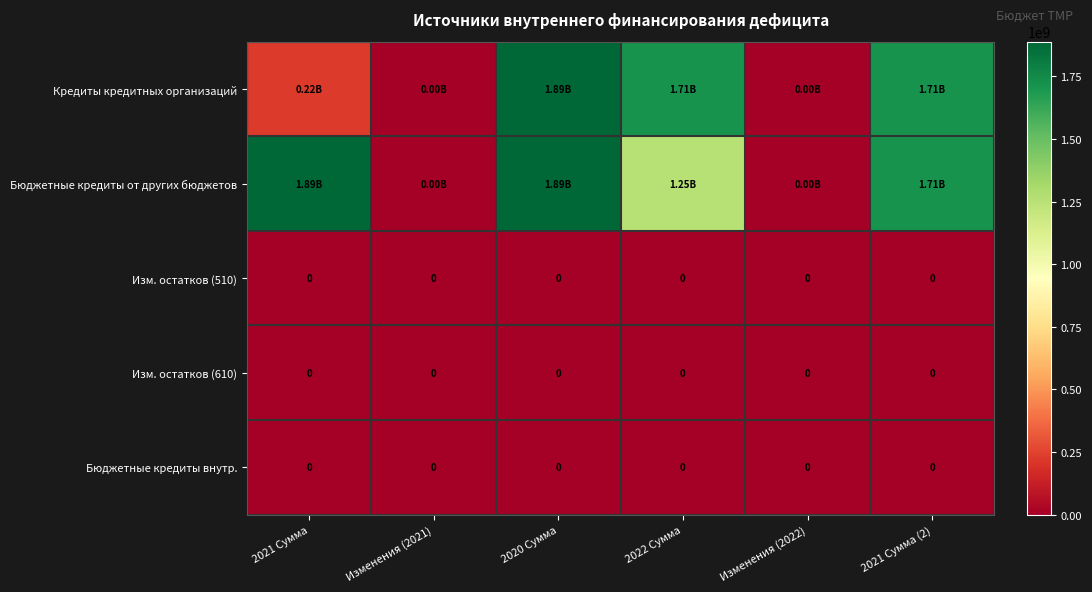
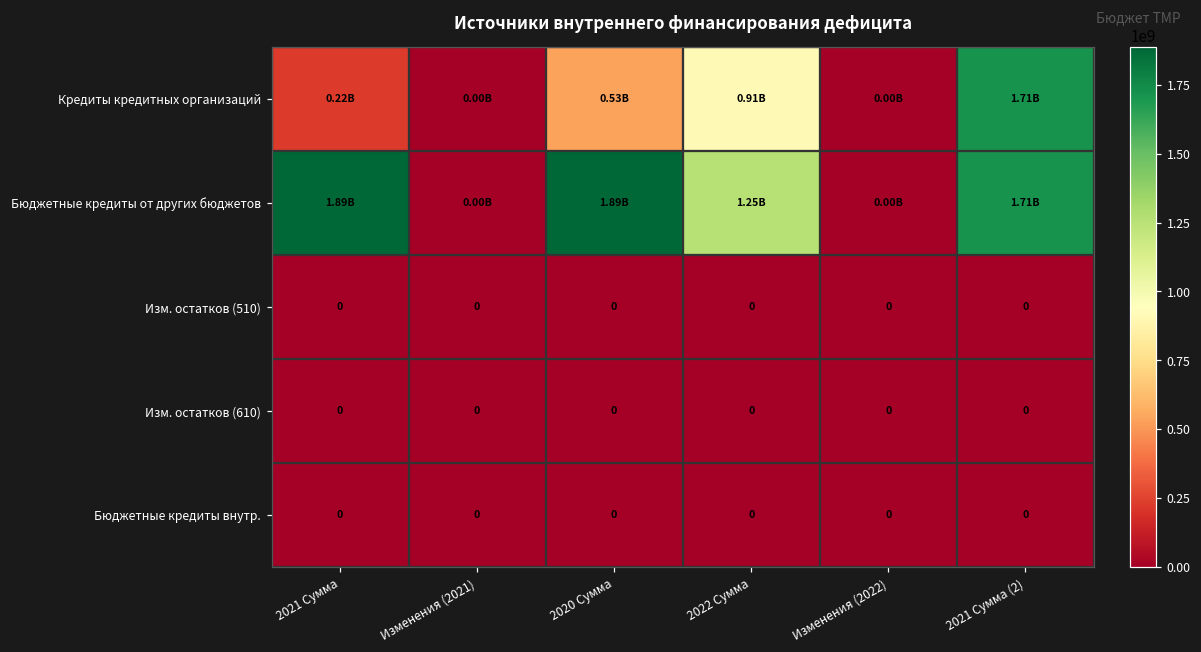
  {
    "Кредиты кредитных организаций": {
      "2021 Сумма": "0.22B",
      "Изменения (2021)": "0.00B",
-     "2020 Сумма": "1.89B",
-     "2022 Сумма": "1.71B",
+     "2020 Сумма": "0.53B",
+     "2022 Сумма": "0.91B",
      "Изменения (2022)": "0.00B",
      "2021 Сумма (2)": "1.71B"
    },
    "Бюджетные кредиты от других бюджетов": {
      "2021 Сумма": "1.89B",
      "Изменения (2021)": "0.00B",
      "2020 Сумма": "1.89B",
      "2022 Сумма": "1.25B",
      "Изменения (2022)": "0.00B",
      "2021 Сумма (2)": "1.71B"
    },
    "Изм. остатков (510)": {
      "2021 Сумма": "0",
      "Изменения (2021)": "0",
      "2020 Сумма": "0",
      "2022 Сумма": "0",
      "Изменения (2022)": "0",
      "2021 Сумма (2)": "0"
    },
    "Изм. остатков (610)": {
      "2021 Сумма": "0",
      "Изменения (2021)": "0",
      "2020 Сумма": "0",
      "2022 Сумма": "0",
      "Изменения (2022)": "0",
      "2021 Сумма (2)": "0"
    },
    "Бюджетные кредиты внутр.": {
      "2021 Сумма": "0",
      "Изменения (2021)": "0",
      "2020 Сумма": "0",
      "2022 Сумма": "0",
      "Изменения (2022)": "0",
      "2021 Сумма (2)": "0"
    }
  }
